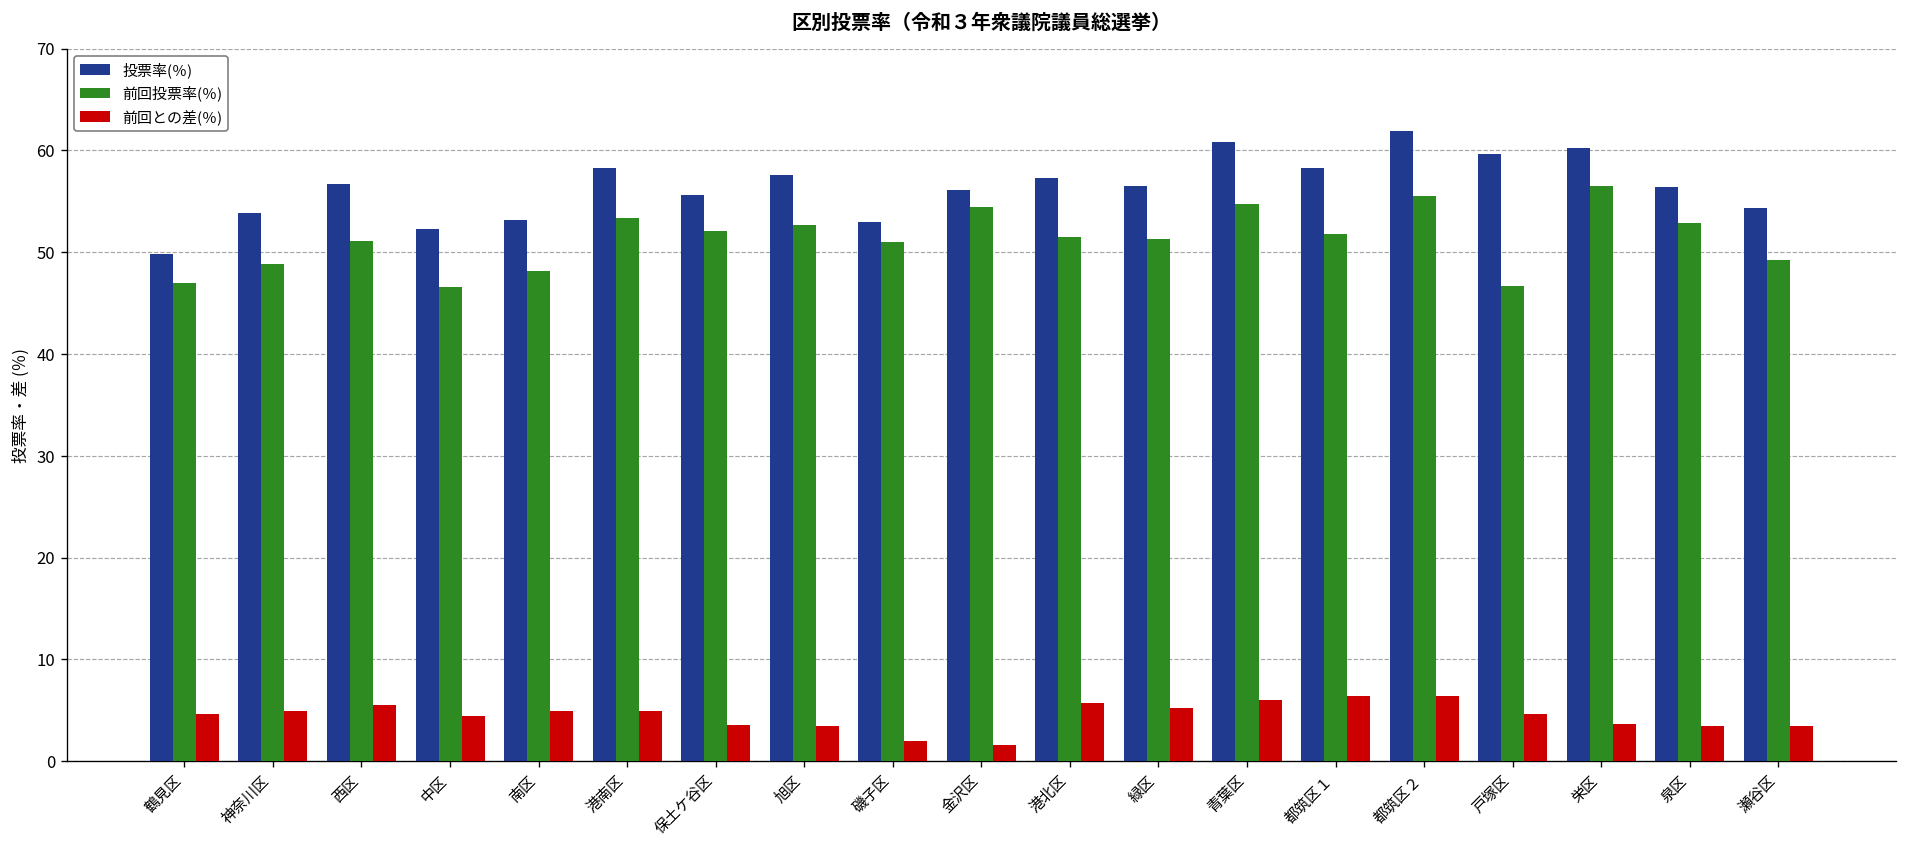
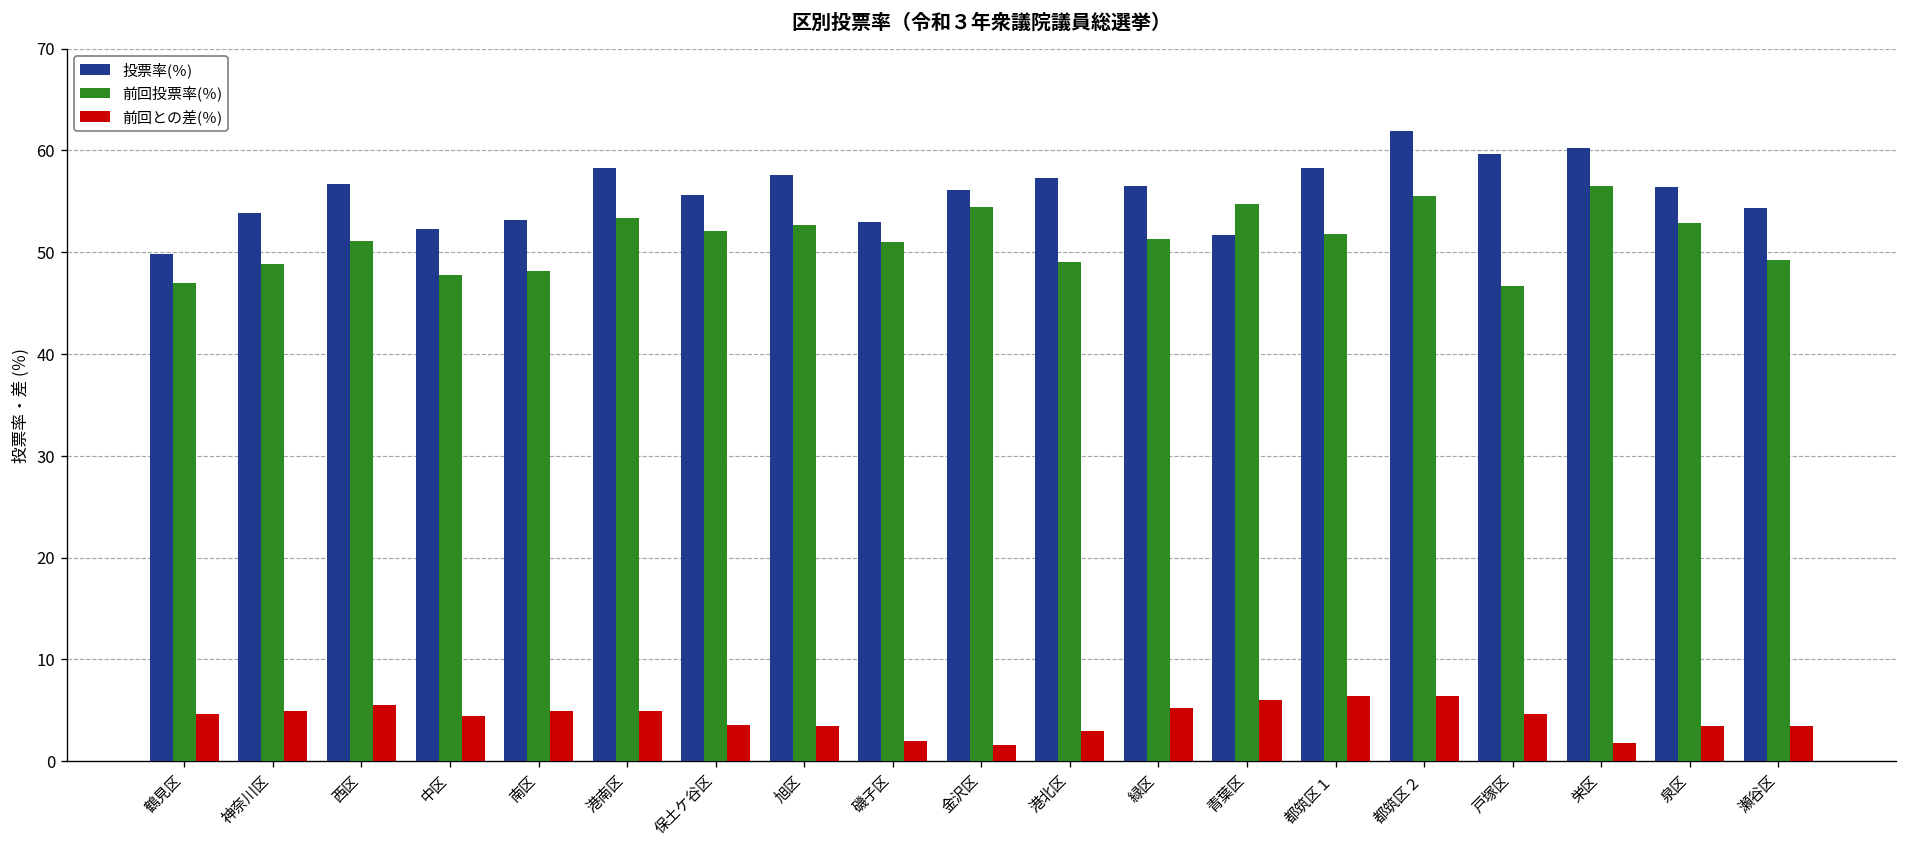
  {
    "投票率(％)": {
      "鶴見区": 50,
      "神奈川区": 54,
      "西区": 57,
      "中区": 52,
      "南区": 53,
      "港南区": 58,
      "保土ケ谷区": 56,
      "旭区": 58,
      "磯子区": 53,
      "金沢区": 56,
      "港北区": 57,
      "緑区": 57,
-     "青葉区": 61,
+     "青葉区": 52,
      "都筑区１": 58,
      "都筑区２": 62,
      "戸塚区": 60,
      "栄区": 60,
      "泉区": 56,
      "瀬谷区": 54
    },
    "前回投票率(％)": {
      "鶴見区": 47,
      "神奈川区": 49,
      "西区": 51,
-     "中区": 47,
+     "中区": 48,
      "南区": 48,
      "港南区": 53,
      "保土ケ谷区": 52,
      "旭区": 53,
      "磯子区": 51,
      "金沢区": 54,
-     "港北区": 51,
+     "港北区": 49,
      "緑区": 51,
      "青葉区": 55,
      "都筑区１": 52,
      "都筑区２": 56,
      "戸塚区": 47,
      "栄区": 57,
      "泉区": 53,
      "瀬谷区": 49
    },
    "前回との差(％)": {
      "鶴見区": 5,
      "神奈川区": 5,
      "西区": 6,
      "中区": 4,
      "南区": 5,
      "港南区": 5,
      "保土ケ谷区": 4,
      "旭区": 3,
      "磯子区": 2,
      "金沢区": 2,
-     "港北区": 6,
+     "港北区": 3,
      "緑区": 5,
      "青葉区": 6,
      "都筑区１": 6,
      "都筑区２": 6,
      "戸塚区": 5,
-     "栄区": 4,
+     "栄区": 2,
      "泉区": 3,
      "瀬谷区": 3
    }
  }
